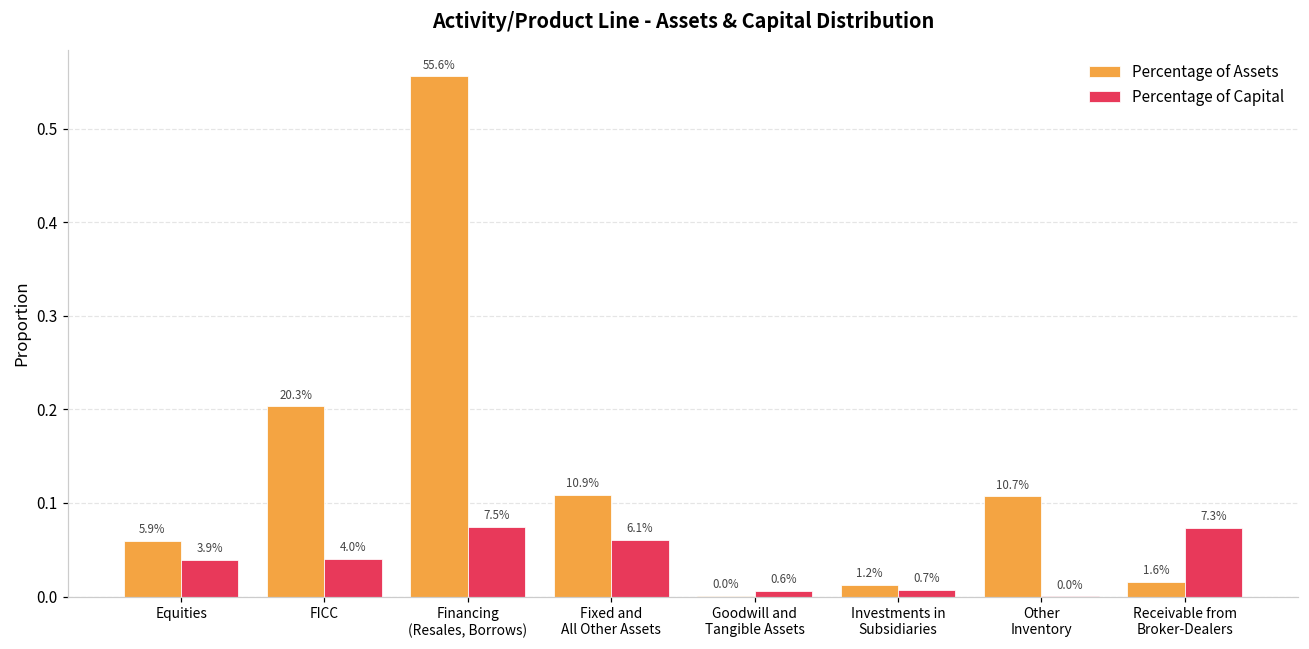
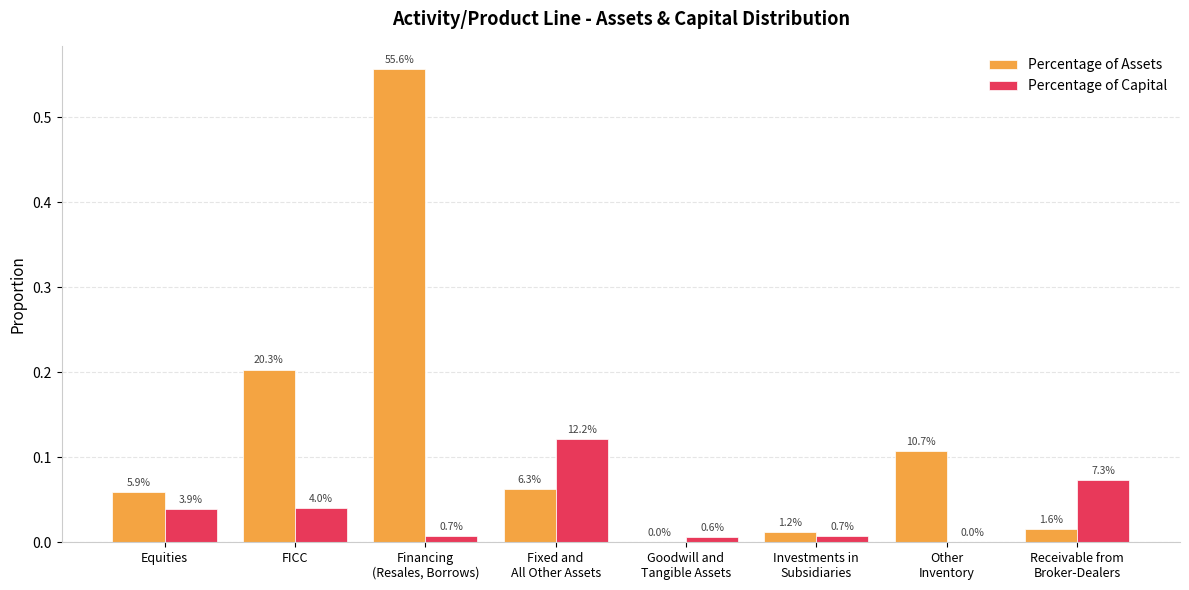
  {
    "Percentage of Assets": {
      "Equities": "5.9%",
      "FICC": "20.3%",
      "Financing (Resales, Borrows)": "55.6%",
-     "Fixed and All Other Assets": "10.9%",
+     "Fixed and All Other Assets": "6.3%",
      "Goodwill and Tangible Assets": "0.0%",
      "Investments in Subsidiaries": "1.2%",
      "Other Inventory": "10.7%",
      "Receivable from Broker-Dealers": "1.6%"
    },
    "Percentage of Capital": {
      "Equities": "3.9%",
      "FICC": "4.0%",
-     "Financing (Resales, Borrows)": "7.5%",
-     "Fixed and All Other Assets": "6.1%",
+     "Financing (Resales, Borrows)": "0.7%",
+     "Fixed and All Other Assets": "12.2%",
      "Goodwill and Tangible Assets": "0.6%",
      "Investments in Subsidiaries": "0.7%",
      "Other Inventory": "0.0%",
      "Receivable from Broker-Dealers": "7.3%"
    }
  }
